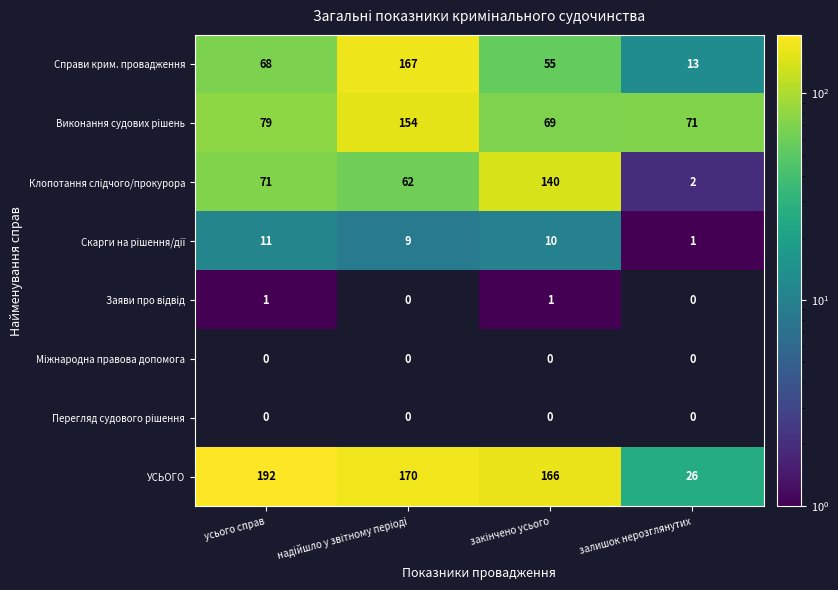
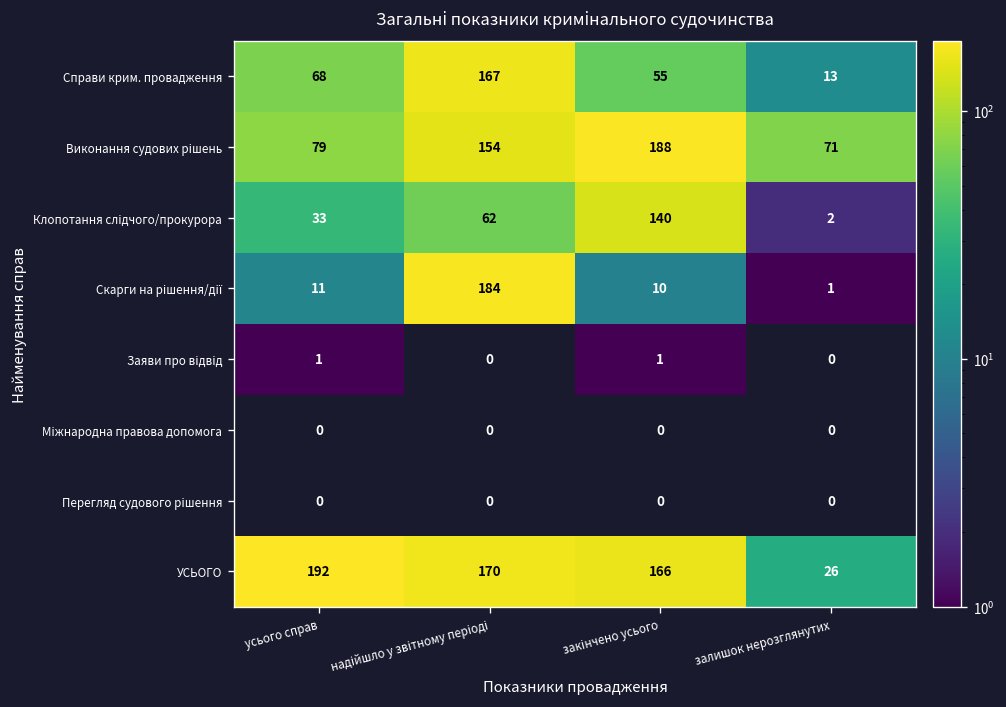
  {
    "Справи крим. провадження": {
      "усього справ": 68,
      "надійшло у звітному періоді": 167,
      "закінчено усього": 55,
      "залишок нерозглянутих": 13
    },
    "Виконання судових рішень": {
      "усього справ": 79,
      "надійшло у звітному періоді": 154,
-     "закінчено усього": 69,
+     "закінчено усього": 188,
      "залишок нерозглянутих": 71
    },
    "Клопотання слідчого/прокурора": {
-     "усього справ": 71,
+     "усього справ": 33,
      "надійшло у звітному періоді": 62,
      "закінчено усього": 140,
      "залишок нерозглянутих": 2
    },
    "Скарги на рішення/дії": {
      "усього справ": 11,
-     "надійшло у звітному періоді": 9,
+     "надійшло у звітному періоді": 184,
      "закінчено усього": 10,
      "залишок нерозглянутих": 1
    },
    "Заяви про відвід": {
      "усього справ": 1,
      "закінчено усього": 1
    },
    "УСЬОГО": {
      "усього справ": 192,
      "надійшло у звітному періоді": 170,
      "закінчено усього": 166,
      "залишок нерозглянутих": 26
    }
  }
